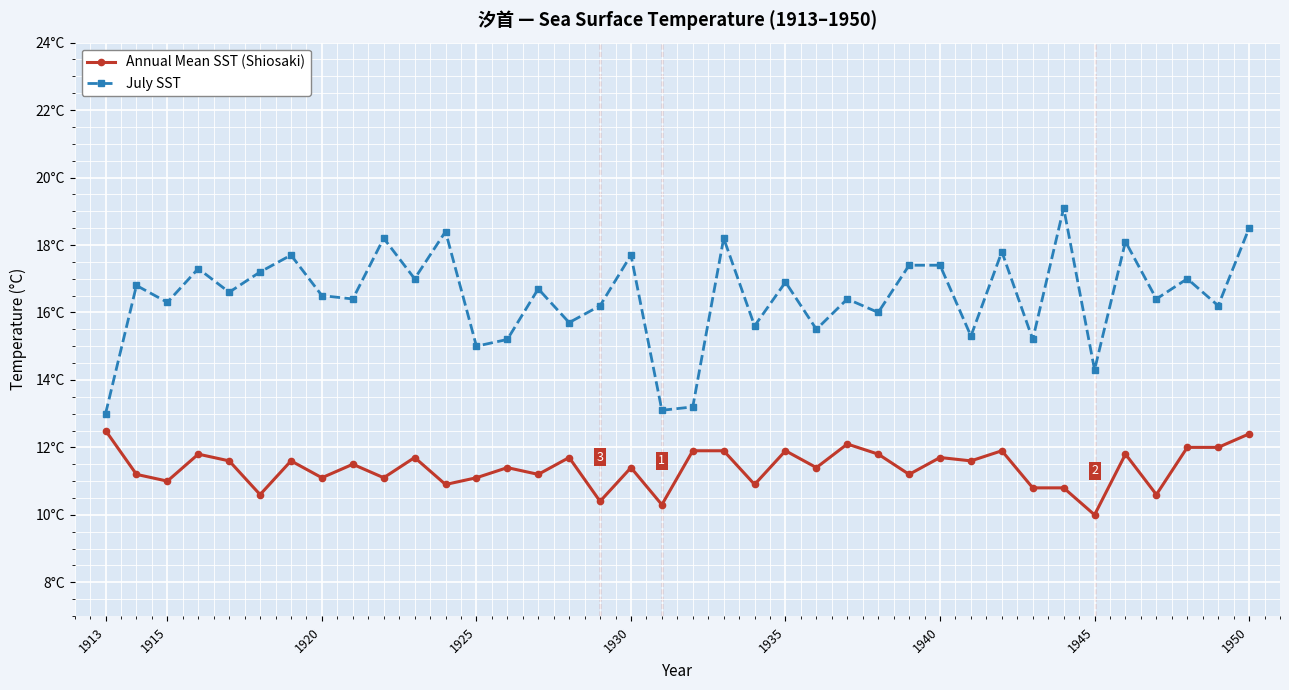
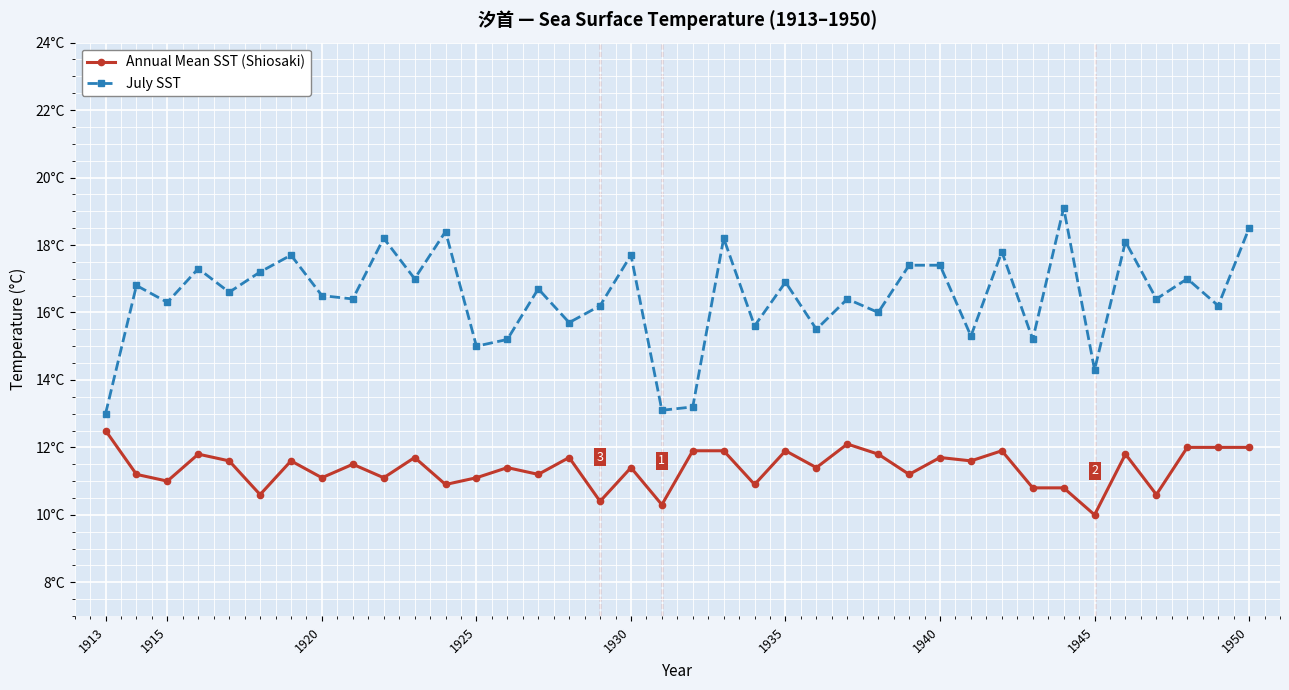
  {
    "Annual Mean SST (Shiosaki)": {
      "1913": "12.5°C",
      "1915": "11.0°C",
      "1920": "11.1°C",
      "1925": "11.1°C",
      "1930": "11.4°C",
      "1935": "11.9°C",
      "1940": "11.7°C",
      "1945": "10.0°C",
-     "1950": "12.4°C"
+     "1950": "12.0°C"
    },
    "July SST": {
      "1913": "13.0°C",
      "1915": "16.3°C",
      "1920": "16.5°C",
      "1925": "15.0°C",
      "1930": "17.7°C",
      "1935": "16.9°C",
      "1940": "17.4°C",
      "1945": "14.3°C",
      "1950": "18.5°C"
    }
  }
